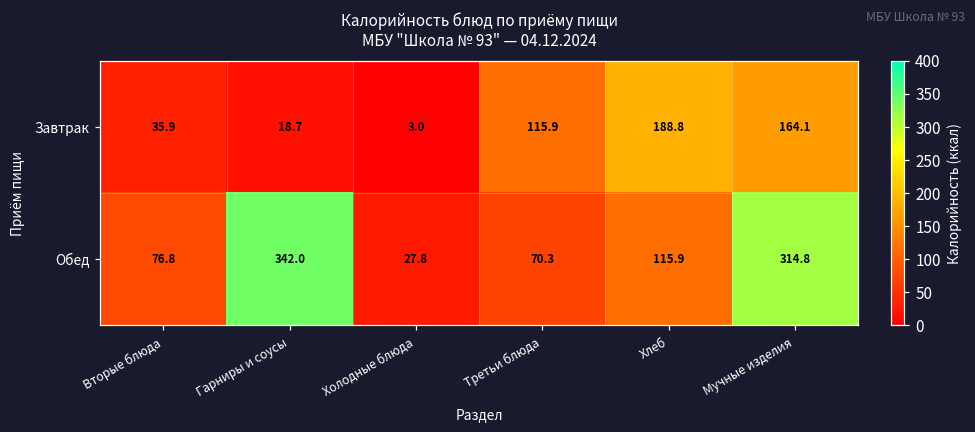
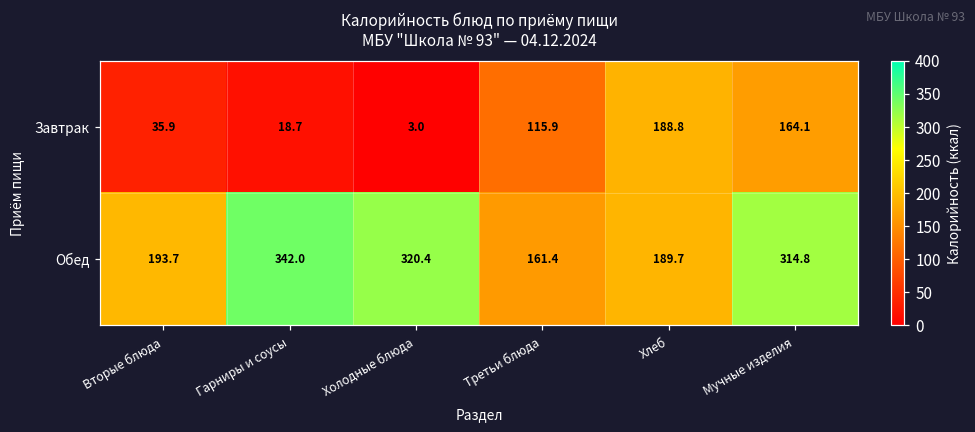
  {
    "Завтрак": {
      "Вторые блюда": 35.9,
      "Гарниры и соусы": 18.7,
      "Холодные блюда": 3.0,
      "Третьи блюда": 115.9,
      "Хлеб": 188.8,
      "Мучные изделия": 164.1
    },
    "Обед": {
-     "Вторые блюда": 76.8,
+     "Вторые блюда": 193.7,
      "Гарниры и соусы": 342.0,
-     "Холодные блюда": 27.8,
-     "Третьи блюда": 70.3,
-     "Хлеб": 115.9,
+     "Холодные блюда": 320.4,
+     "Третьи блюда": 161.4,
+     "Хлеб": 189.7,
      "Мучные изделия": 314.8
    }
  }
